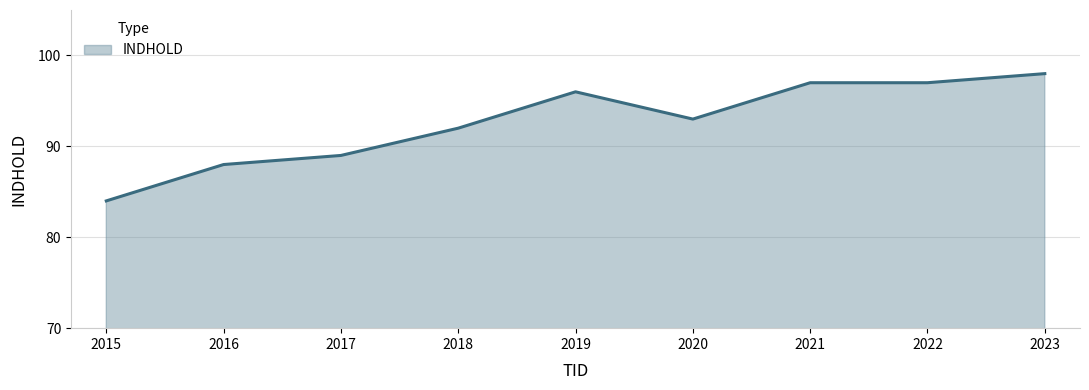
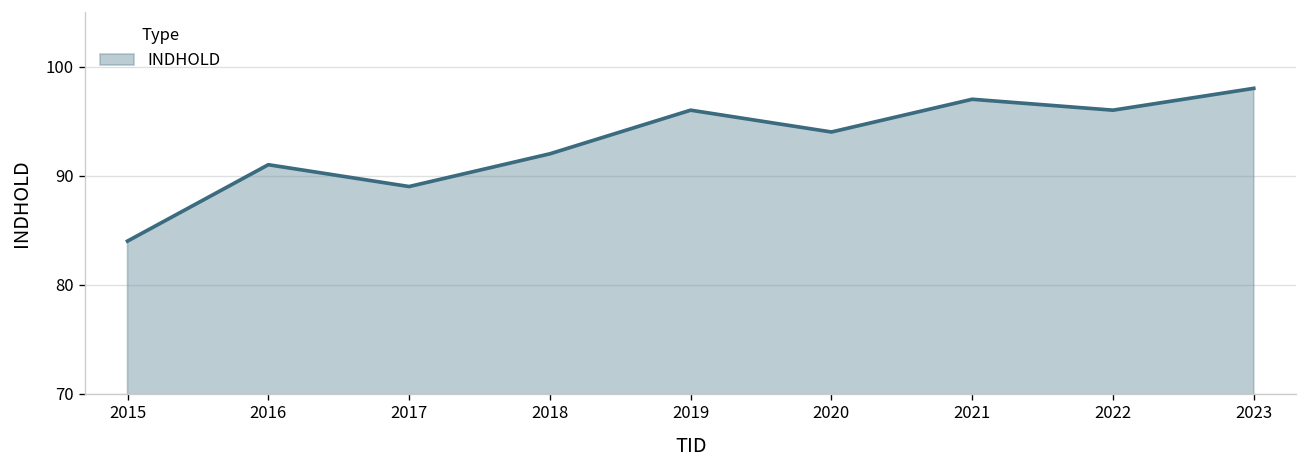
  {
    "2015": 84,
-   "2016": 88,
+   "2016": 91,
    "2017": 89,
    "2018": 92,
    "2019": 96,
-   "2020": 93,
+   "2020": 94,
    "2021": 97,
-   "2022": 97,
+   "2022": 96,
    "2023": 98
  }
